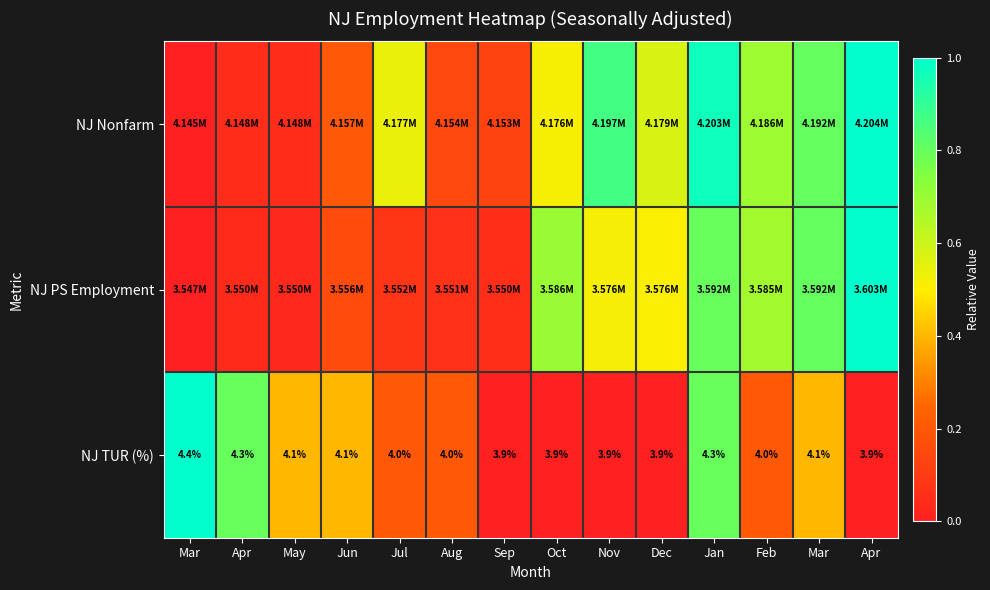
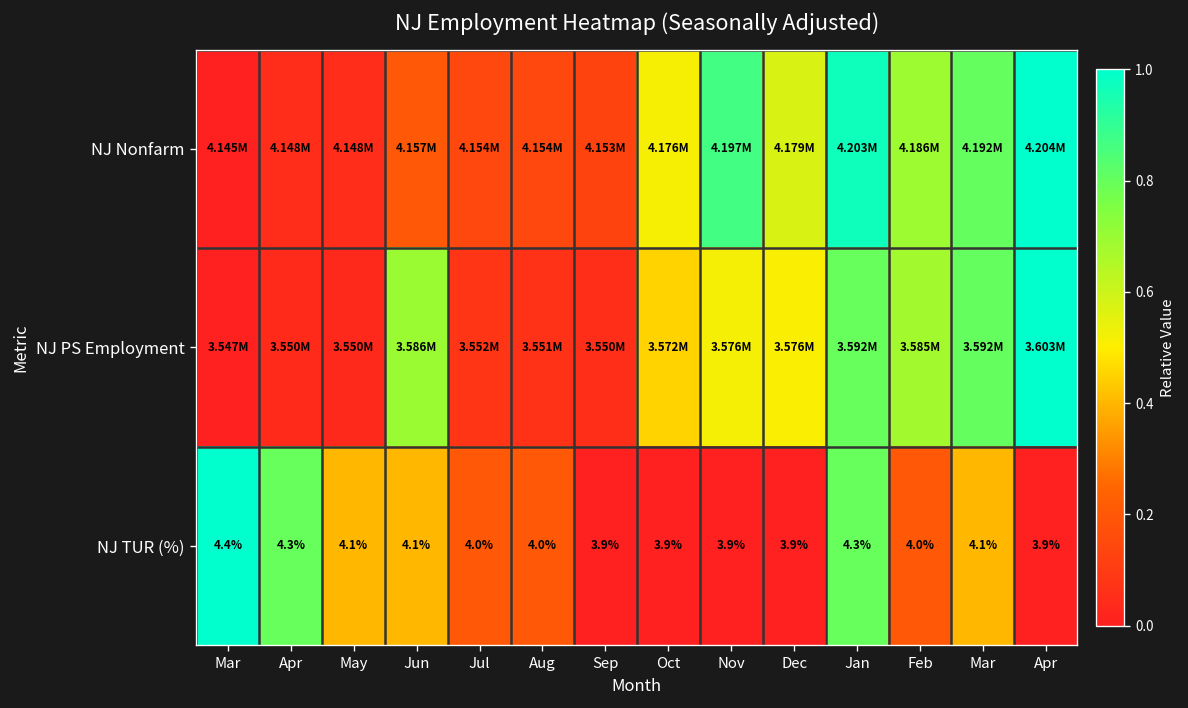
  {
    "NJ Nonfarm": {
      "May": "4.148M",
      "Jun": "4.157M",
-     "Jul": "4.177M",
+     "Jul": "4.154M",
      "Aug": "4.154M",
      "Sep": "4.153M",
      "Oct": "4.176M",
      "Nov": "4.197M",
      "Dec": "4.179M",
      "Jan": "4.203M",
      "Feb": "4.186M"
    },
    "NJ PS Employment": {
      "May": "3.550M",
-     "Jun": "3.556M",
+     "Jun": "3.586M",
      "Jul": "3.552M",
      "Aug": "3.551M",
      "Sep": "3.550M",
-     "Oct": "3.586M",
+     "Oct": "3.572M",
      "Nov": "3.576M",
      "Dec": "3.576M",
      "Jan": "3.592M",
      "Feb": "3.585M"
    },
    "NJ TUR (%)": {
      "May": "4.1%",
      "Jun": "4.1%",
      "Jul": "4.0%",
      "Aug": "4.0%",
      "Sep": "3.9%",
      "Oct": "3.9%",
      "Nov": "3.9%",
      "Dec": "3.9%",
      "Jan": "4.3%",
      "Feb": "4.0%"
    }
  }
